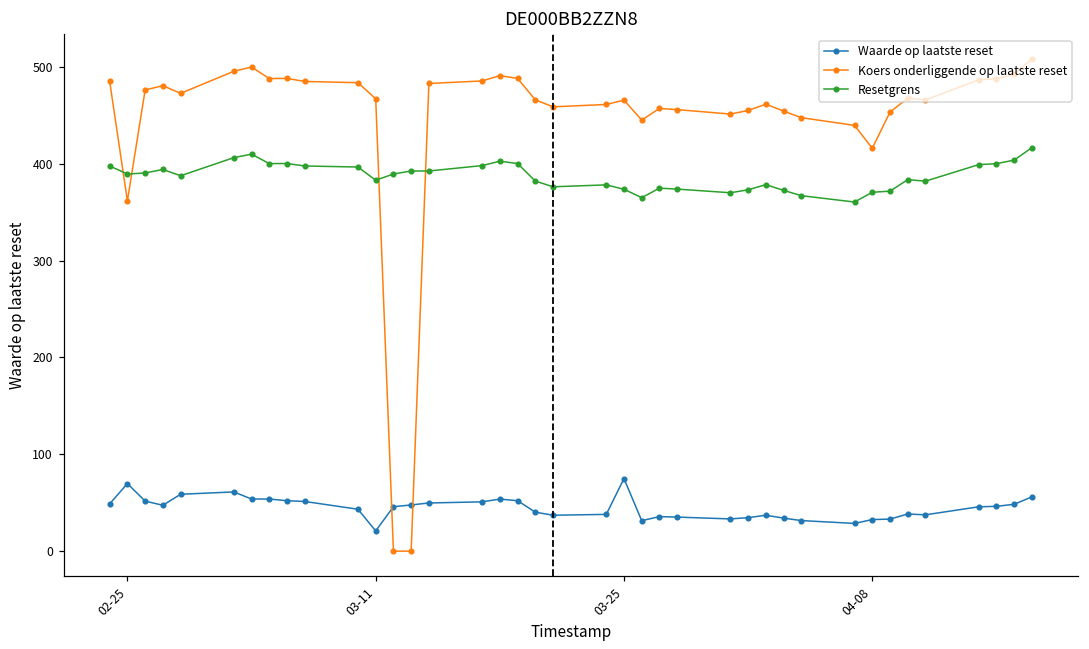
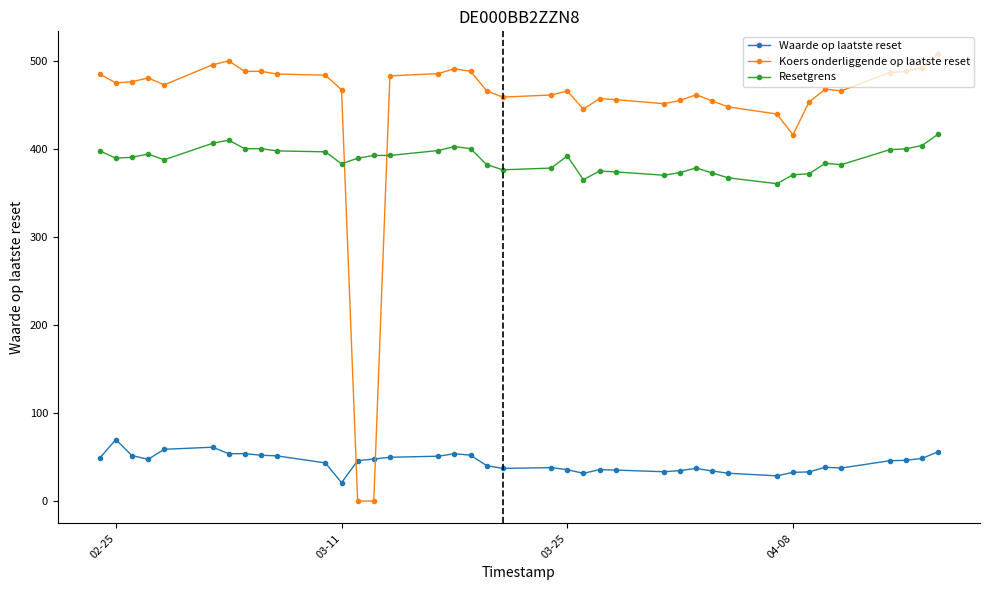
  {
    "Waarde op laatste reset": {
      "02-25": 70,
      "03-11": 20,
-     "03-25": 70,
+     "03-25": 40,
      "04-08": 30
    },
    "Koers onderliggende op laatste reset": {
-     "02-25": 360,
+     "02-25": 480,
      "03-11": 470,
      "03-25": 470,
      "04-08": 420
    },
    "Resetgrens": {
      "02-25": 390,
      "03-11": 380,
-     "03-25": 370,
+     "03-25": 390,
      "04-08": 370
    }
  }
